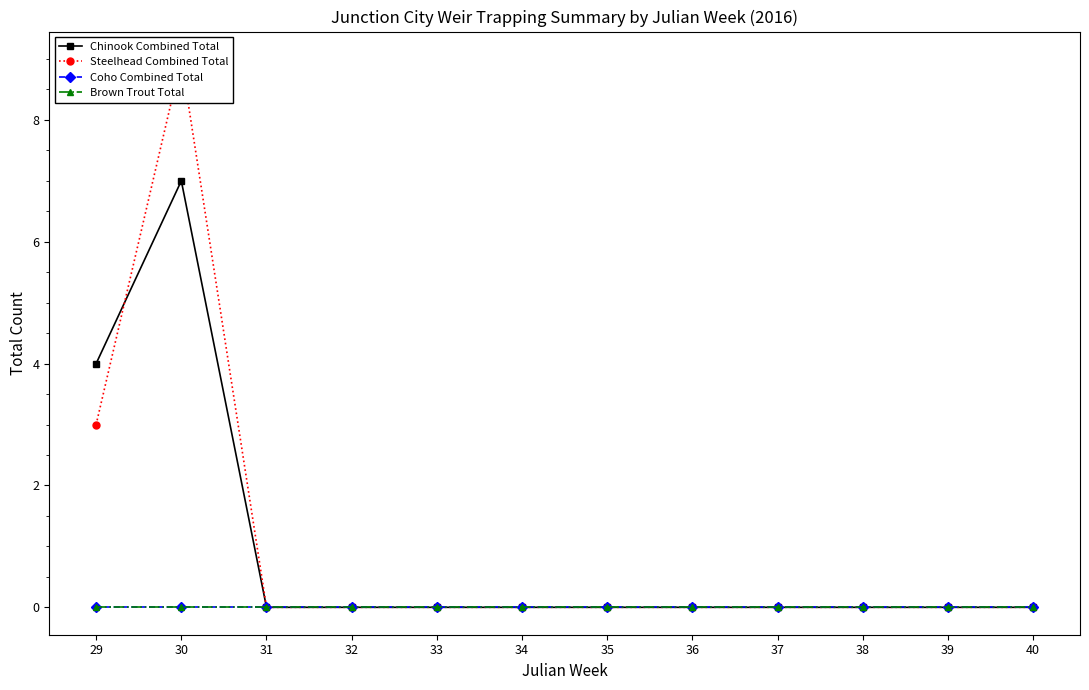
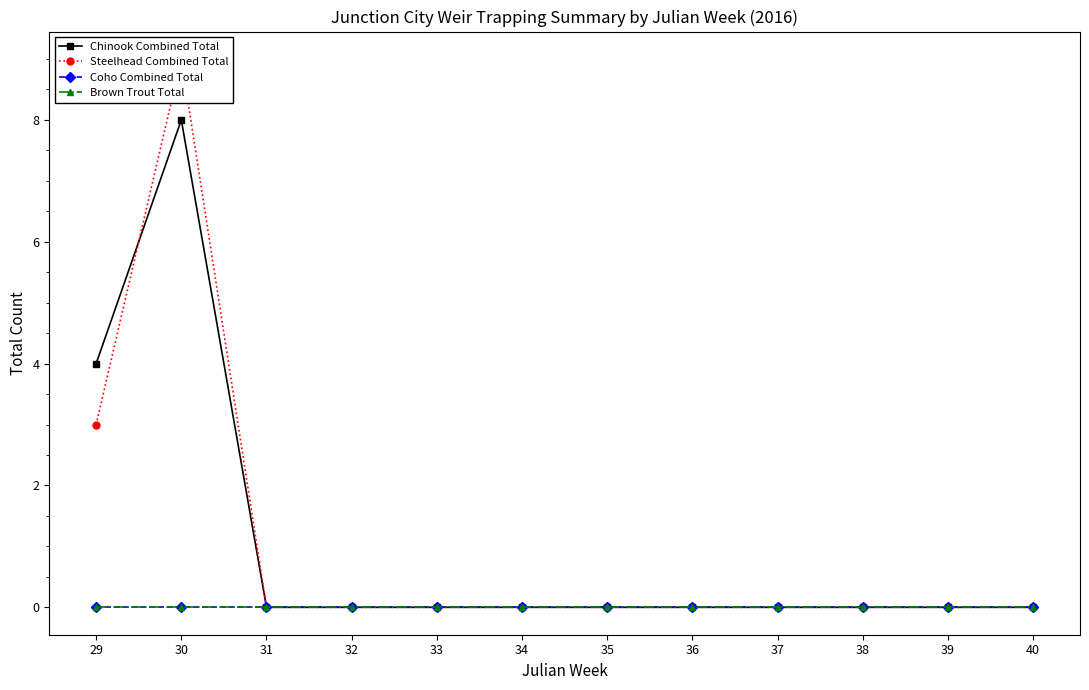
  {
    "Chinook Combined Total": {
      "29": 4,
-     "30": 7
+     "30": 8
    },
    "Steelhead Combined Total": {
      "29": 3
    },
    "Brown Trout Total": {
      "29": 0,
      "30": 0
    }
  }
